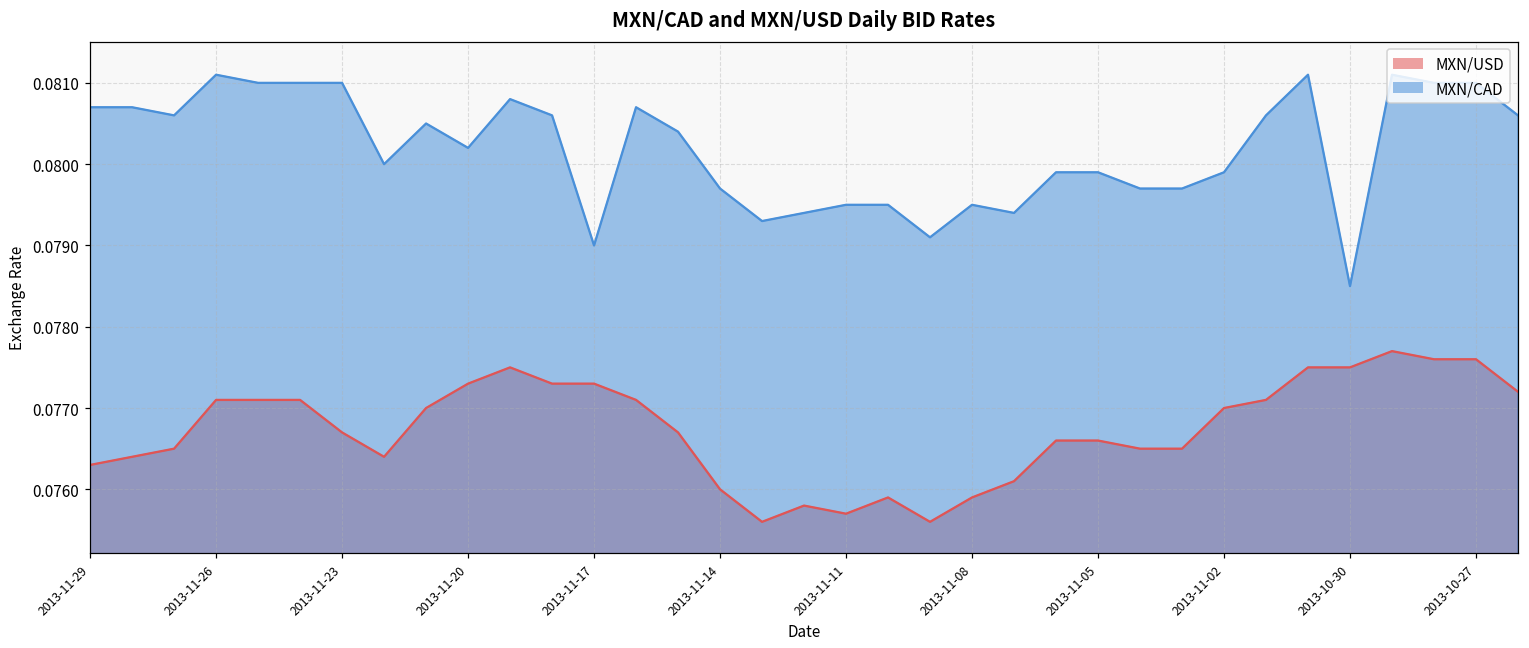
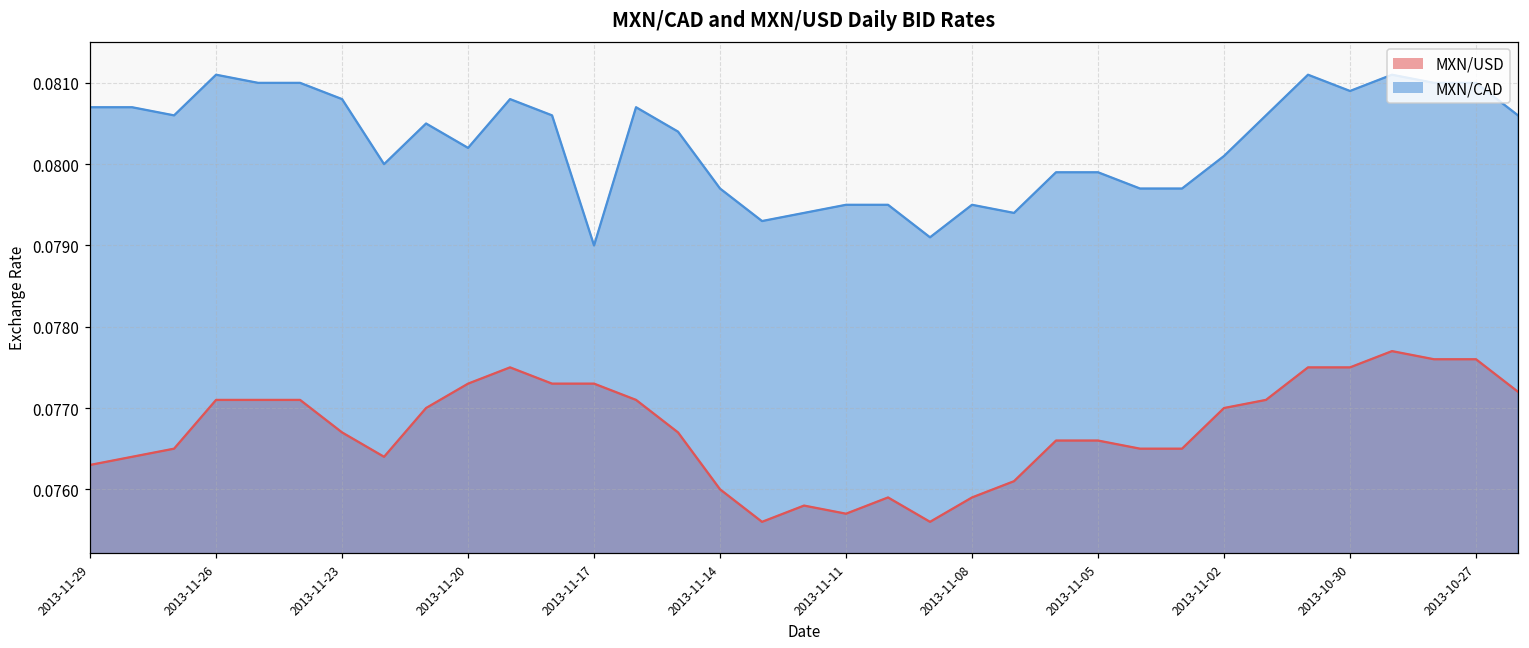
  {
    "MXN/USD": {
      "2013-11-29": 0.0763,
      "2013-11-26": 0.0771,
      "2013-11-23": 0.0767,
      "2013-11-20": 0.0773,
      "2013-11-17": 0.0773,
      "2013-11-14": 0.0760,
      "2013-11-11": 0.0757,
      "2013-11-08": 0.0759,
      "2013-11-05": 0.0766,
      "2013-11-02": 0.0770,
      "2013-10-30": 0.0775,
      "2013-10-27": 0.0776
    },
    "MXN/CAD": {
      "2013-11-29": 0.0807,
      "2013-11-26": 0.0811,
-     "2013-11-23": 0.0810,
+     "2013-11-23": 0.0808,
      "2013-11-20": 0.0802,
      "2013-11-17": 0.0790,
      "2013-11-14": 0.0797,
      "2013-11-11": 0.0795,
      "2013-11-08": 0.0795,
      "2013-11-05": 0.0799,
-     "2013-11-02": 0.0799,
-     "2013-10-30": 0.0785
+     "2013-11-02": 0.0801,
+     "2013-10-30": 0.0809
    }
  }
